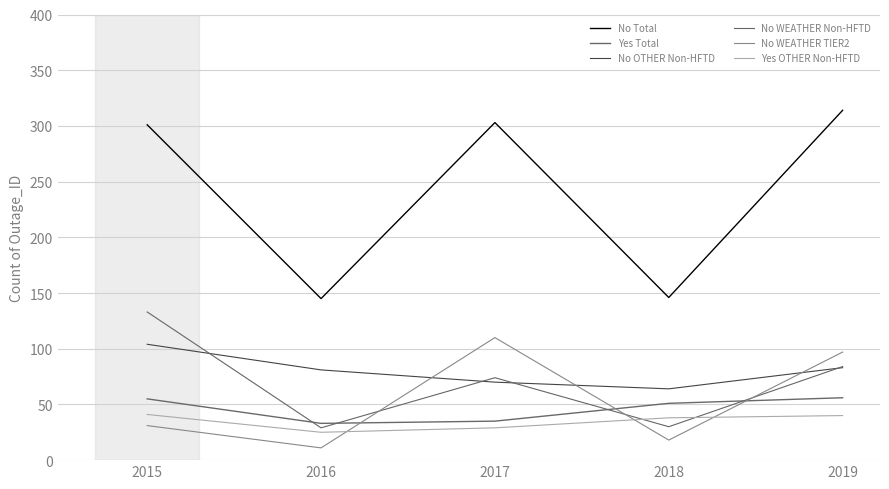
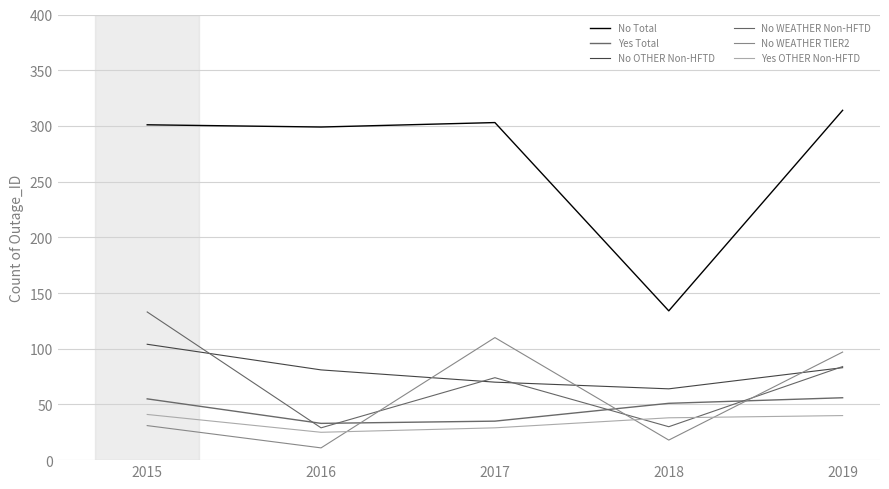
  {
    "No Total": {
      "2015": 301,
-     "2016": 145,
+     "2016": 299,
      "2017": 303,
-     "2018": 146,
+     "2018": 134,
      "2019": 314
    }
  }
